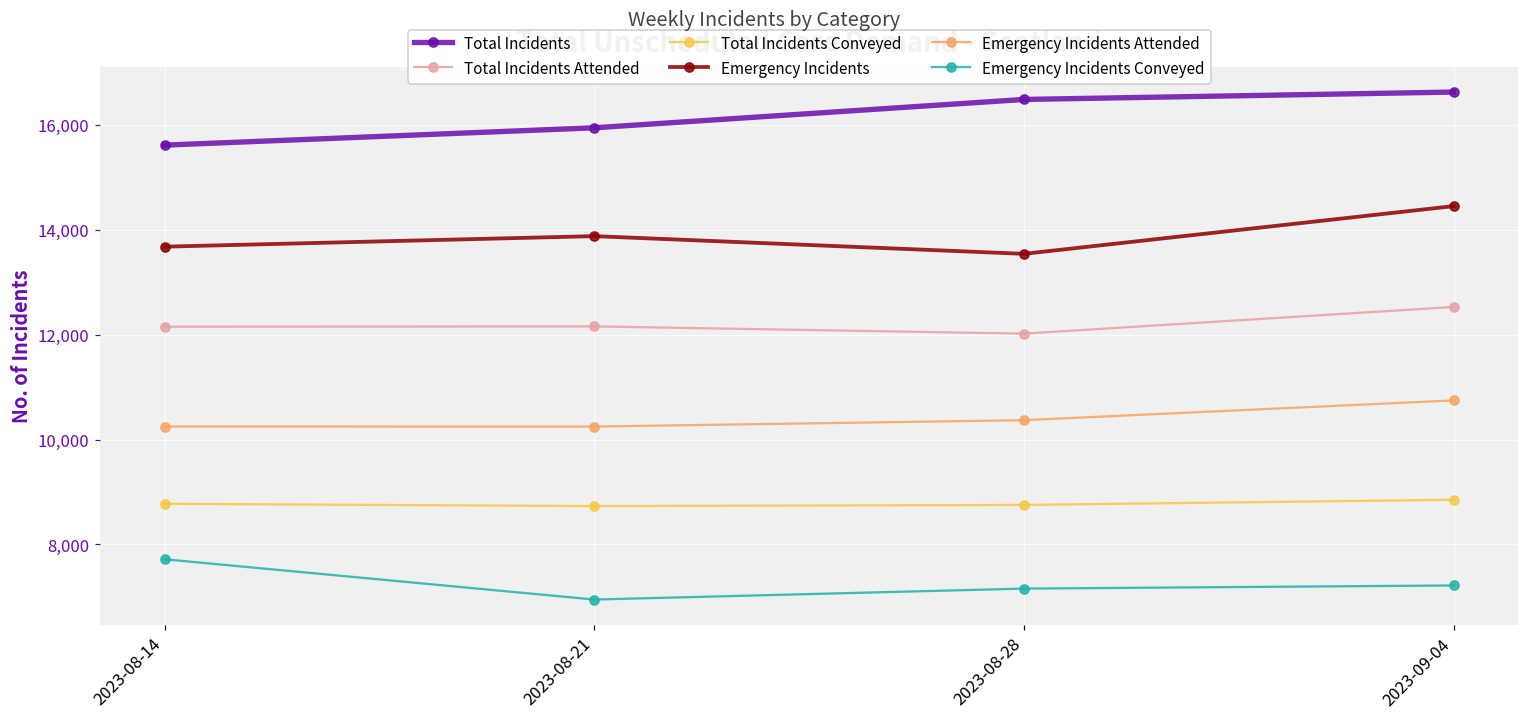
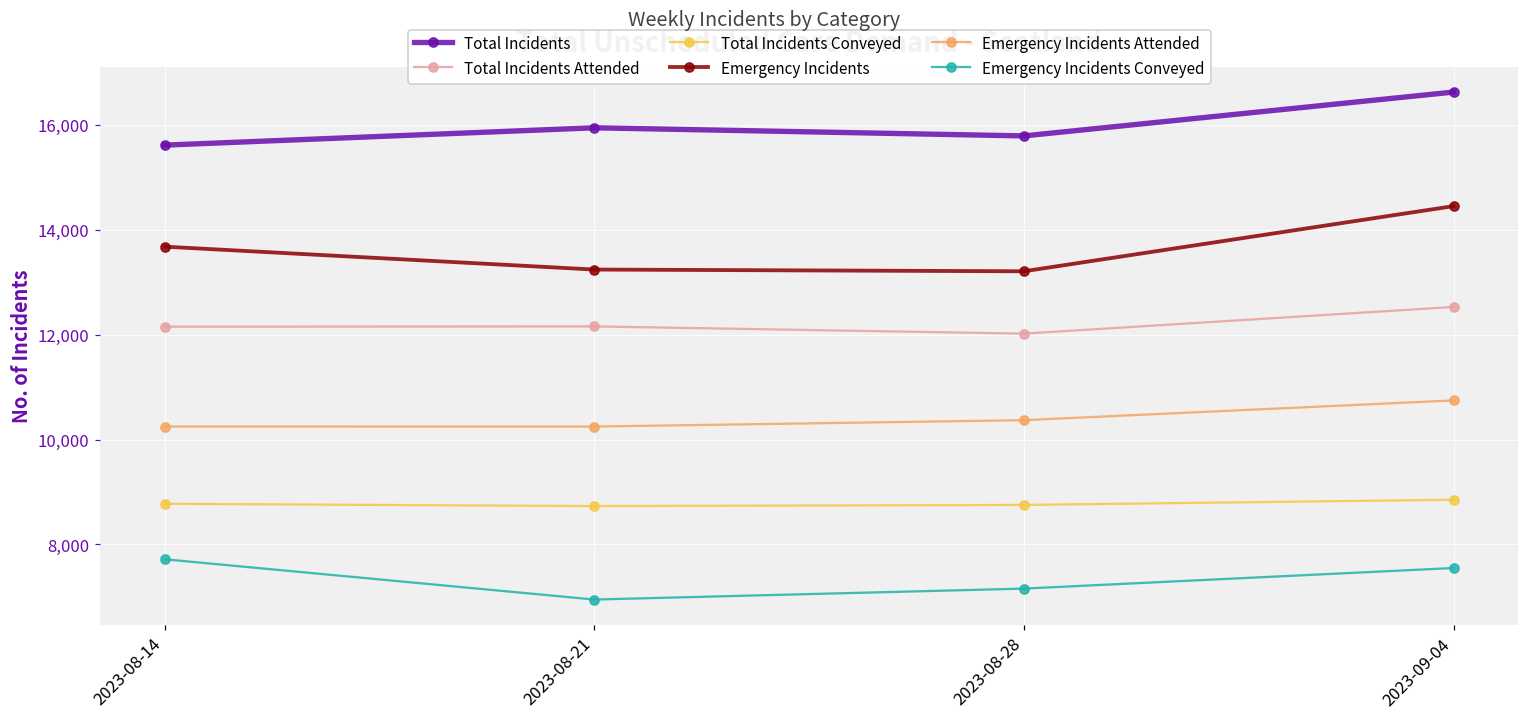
  {
    "Total Incidents": {
      "2023-08-14": "15,600",
      "2023-08-21": "16,000",
-     "2023-08-28": "16,500",
+     "2023-08-28": "15,800",
      "2023-09-04": "16,600"
    },
    "Total Incidents Attended": {
      "2023-08-14": "12,200",
      "2023-08-21": "12,200",
      "2023-08-28": "12,000",
      "2023-09-04": "12,500"
    },
    "Emergency Incidents": {
      "2023-08-14": "13,700",
-     "2023-08-21": "13,900",
-     "2023-08-28": "13,500",
+     "2023-08-21": "13,200",
+     "2023-08-28": "13,200",
      "2023-09-04": "14,500"
    },
    "Emergency Incidents Conveyed": {
      "2023-08-14": "7,700",
      "2023-08-21": "6,900",
      "2023-08-28": "7,200",
-     "2023-09-04": "7,200"
+     "2023-09-04": "7,500"
    }
  }
